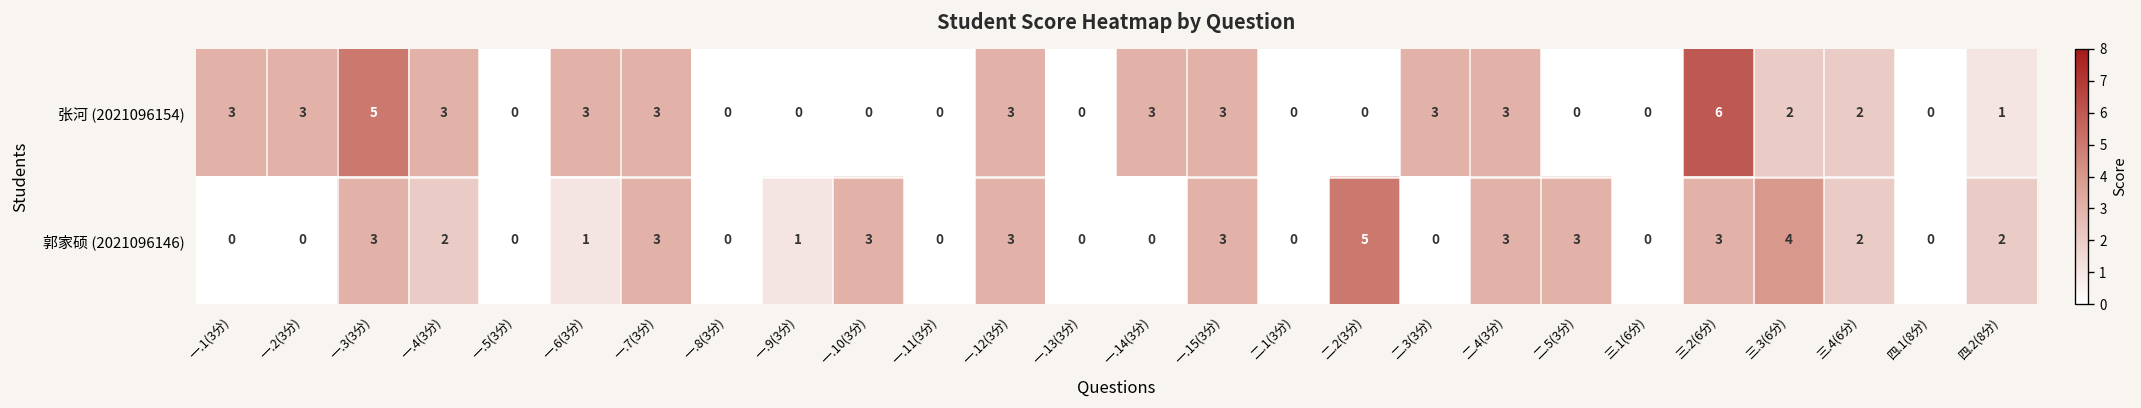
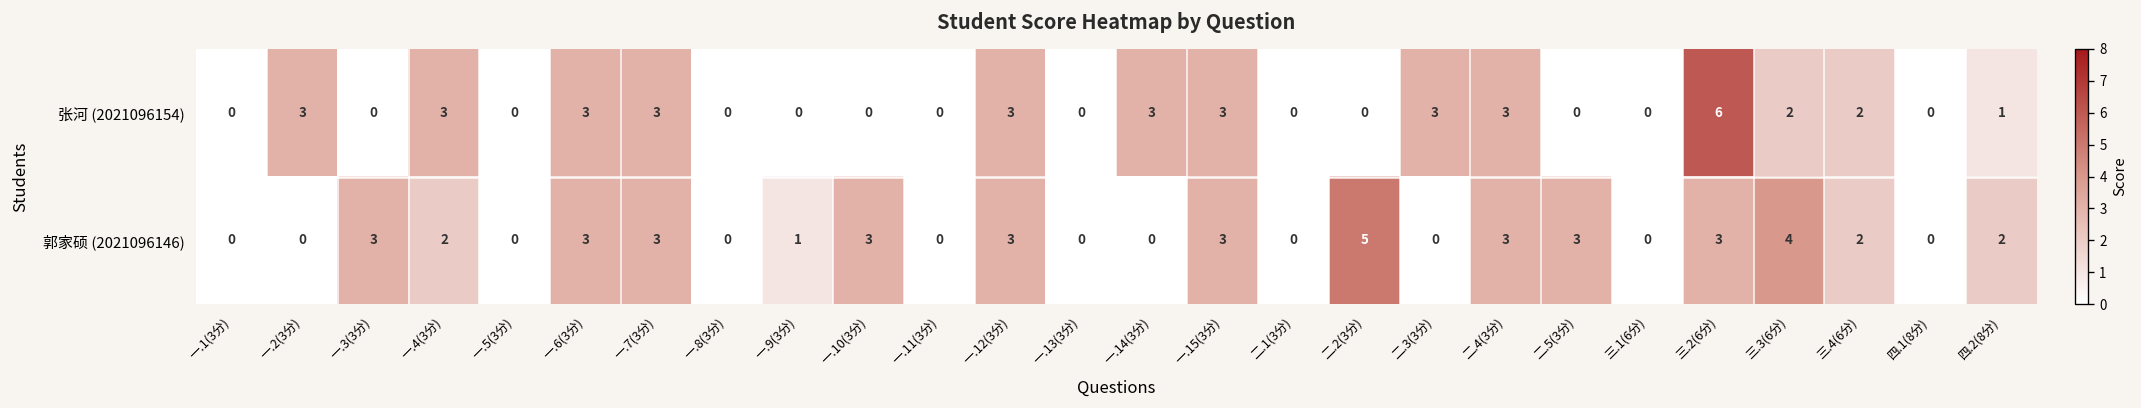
  {
    "张河 (2021096154)": {
-     "一.1(3分)": 3,
+     "一.1(3分)": 0,
      "一.2(3分)": 3,
-     "一.3(3分)": 5,
+     "一.3(3分)": 0,
      "一.4(3分)": 3,
      "一.5(3分)": 0,
      "一.6(3分)": 3,
      "一.7(3分)": 3,
      "一.8(3分)": 0,
      "一.9(3分)": 0,
      "一.10(3分)": 0,
      "一.11(3分)": 0,
      "一.12(3分)": 3,
      "一.13(3分)": 0,
      "一.14(3分)": 3,
      "一.15(3分)": 3,
      "二.1(3分)": 0,
      "二.2(3分)": 0,
      "二.3(3分)": 3,
      "二.4(3分)": 3,
      "二.5(3分)": 0,
      "三.1(6分)": 0,
      "三.2(6分)": 6,
      "三.3(6分)": 2,
      "三.4(6分)": 2,
      "四.1(8分)": 0,
      "四.2(8分)": 1
    },
    "郭家硕 (2021096146)": {
      "一.1(3分)": 0,
      "一.2(3分)": 0,
      "一.3(3分)": 3,
      "一.4(3分)": 2,
      "一.5(3分)": 0,
-     "一.6(3分)": 1,
+     "一.6(3分)": 3,
      "一.7(3分)": 3,
      "一.8(3分)": 0,
      "一.9(3分)": 1,
      "一.10(3分)": 3,
      "一.11(3分)": 0,
      "一.12(3分)": 3,
      "一.13(3分)": 0,
      "一.14(3分)": 0,
      "一.15(3分)": 3,
      "二.1(3分)": 0,
      "二.2(3分)": 5,
      "二.3(3分)": 0,
      "二.4(3分)": 3,
      "二.5(3分)": 3,
      "三.1(6分)": 0,
      "三.2(6分)": 3,
      "三.3(6分)": 4,
      "三.4(6分)": 2,
      "四.1(8分)": 0,
      "四.2(8分)": 2
    }
  }
